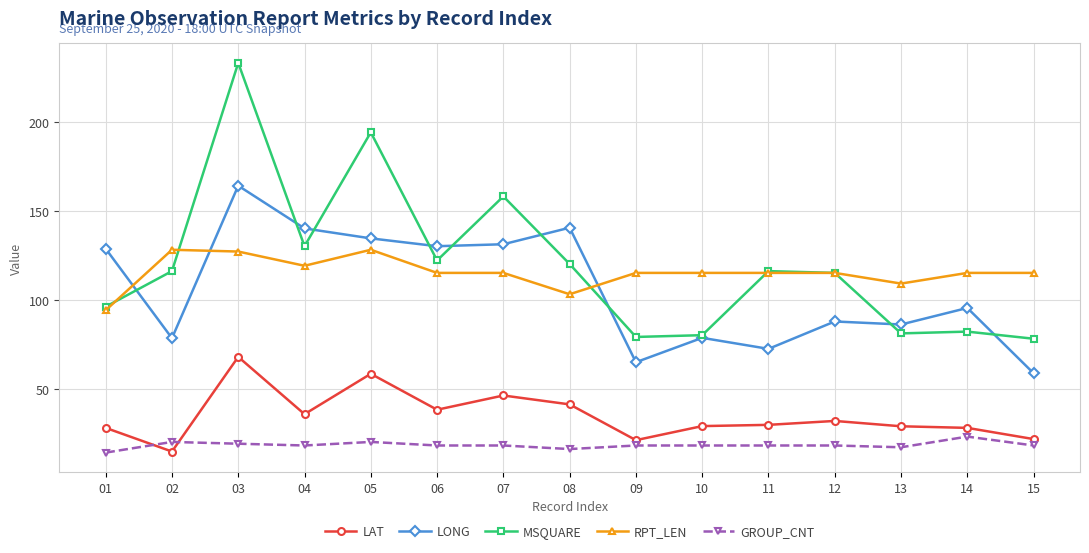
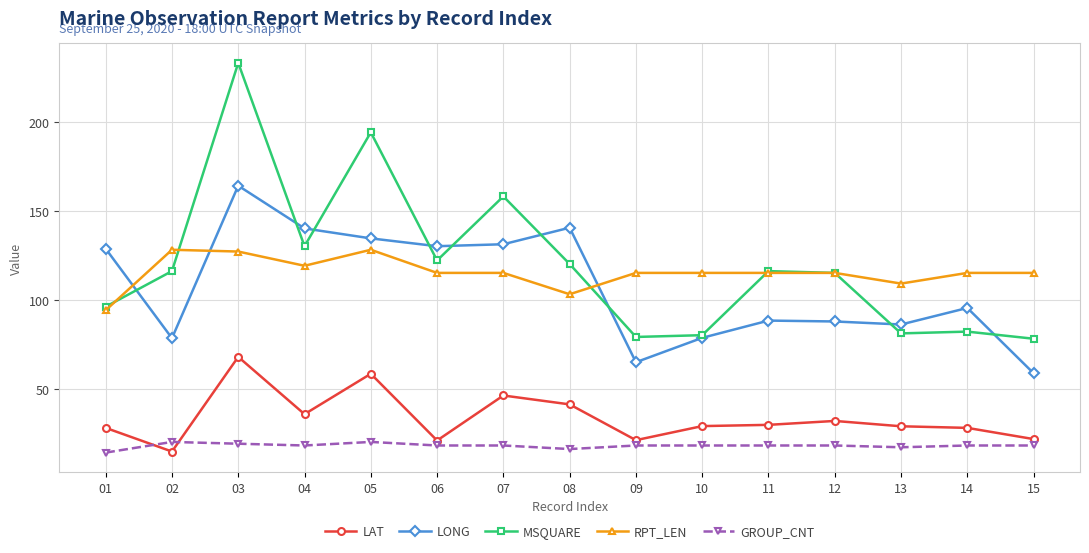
  {
    "LAT": {
      "01": 28,
      "02": 15,
      "03": 68,
      "04": 36,
      "05": 58,
-     "06": 38,
+     "06": 21,
      "07": 46,
      "08": 41,
      "09": 21,
      "10": 29,
      "11": 30,
      "12": 32,
      "13": 29,
      "14": 28,
      "15": 22
    },
    "LONG": {
      "01": 129,
      "02": 78,
      "03": 164,
      "04": 140,
      "05": 134,
      "06": 130,
      "07": 131,
      "08": 140,
      "09": 65,
      "10": 79,
-     "11": 72,
+     "11": 88,
      "12": 88,
      "13": 86,
      "14": 95,
      "15": 59
    },
    "MSQUARE": {
      "01": 96,
      "02": 116,
      "03": 233,
      "04": 130,
      "05": 194,
      "06": 122,
      "07": 158,
      "08": 120,
      "09": 79,
      "10": 80,
      "13": 81,
      "14": 82,
      "15": 78
    },
    "RPT_LEN": {
      "01": 94,
      "02": 128,
      "03": 127,
      "04": 119,
      "05": 128,
      "06": 115,
      "07": 115,
      "08": 103,
      "09": 115,
      "10": 115,
      "13": 109,
      "14": 115,
      "15": 115
    },
    "GROUP_CNT": {
      "01": 14,
      "02": 20,
      "03": 19,
      "04": 18,
      "05": 20,
      "06": 18,
      "07": 18,
      "08": 16,
      "09": 18,
      "10": 18,
      "11": 18,
      "12": 18,
      "13": 17,
-     "14": 23,
+     "14": 18,
      "15": 18
    }
  }
